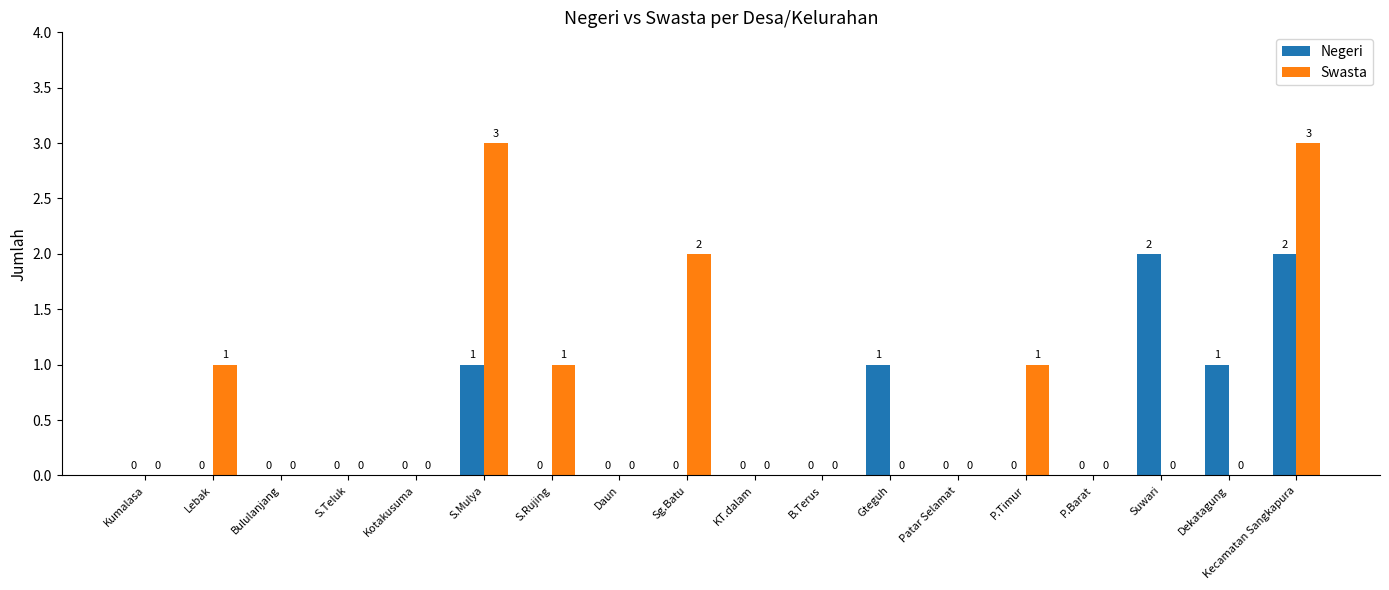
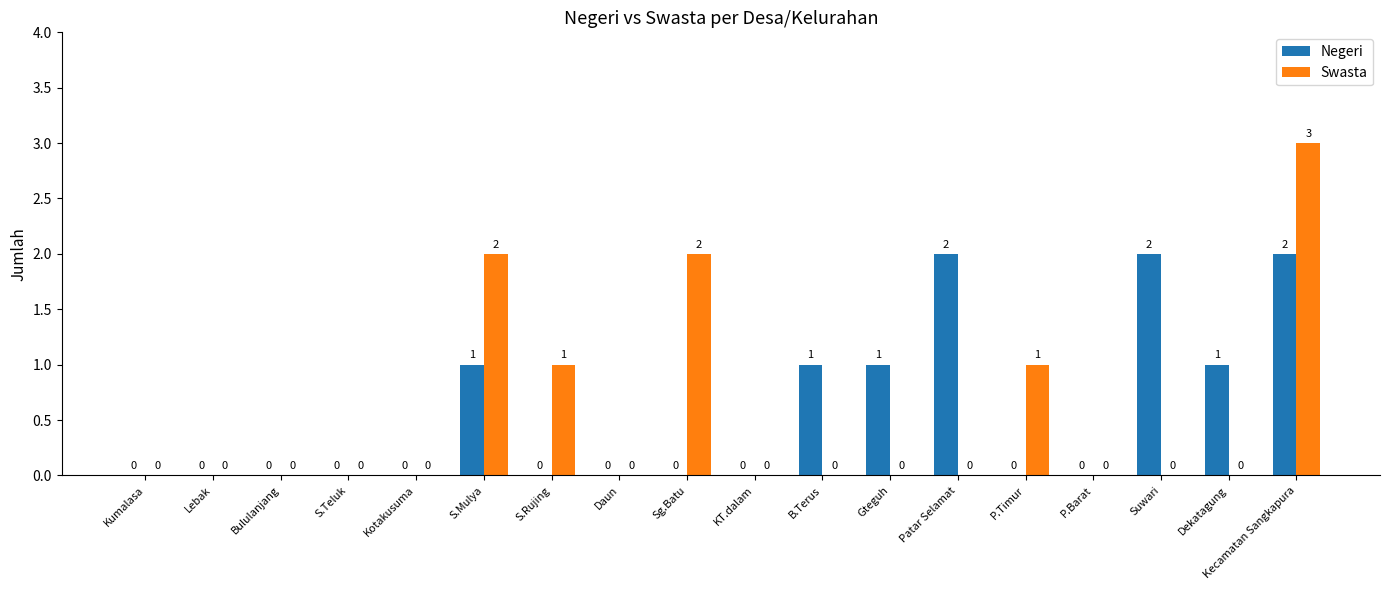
  {
    "Negeri": {
      "Kumalasa": 0,
      "Lebak": 0,
      "Bululanjang": 0,
      "S.Teluk": 0,
      "Kotakusuma": 0,
      "S.Mulya": 1,
      "S.Rujing": 0,
      "Daun": 0,
      "Sg.Batu": 0,
      "KT.dalam": 0,
-     "B.Terus": 0,
+     "B.Terus": 1,
      "Gteguh": 1,
-     "Patar Selamat": 0,
+     "Patar Selamat": 2,
      "P.Timur": 0,
      "P.Barat": 0,
      "Suwari": 2,
      "Dekatagung": 1,
      "Kecamatan Sangkapura": 2
    },
    "Swasta": {
      "Kumalasa": 0,
-     "Lebak": 1,
+     "Lebak": 0,
      "Bululanjang": 0,
      "S.Teluk": 0,
      "Kotakusuma": 0,
-     "S.Mulya": 3,
+     "S.Mulya": 2,
      "S.Rujing": 1,
      "Daun": 0,
      "Sg.Batu": 2,
      "KT.dalam": 0,
      "B.Terus": 0,
      "Gteguh": 0,
      "Patar Selamat": 0,
      "P.Timur": 1,
      "P.Barat": 0,
      "Suwari": 0,
      "Dekatagung": 0,
      "Kecamatan Sangkapura": 3
    }
  }
